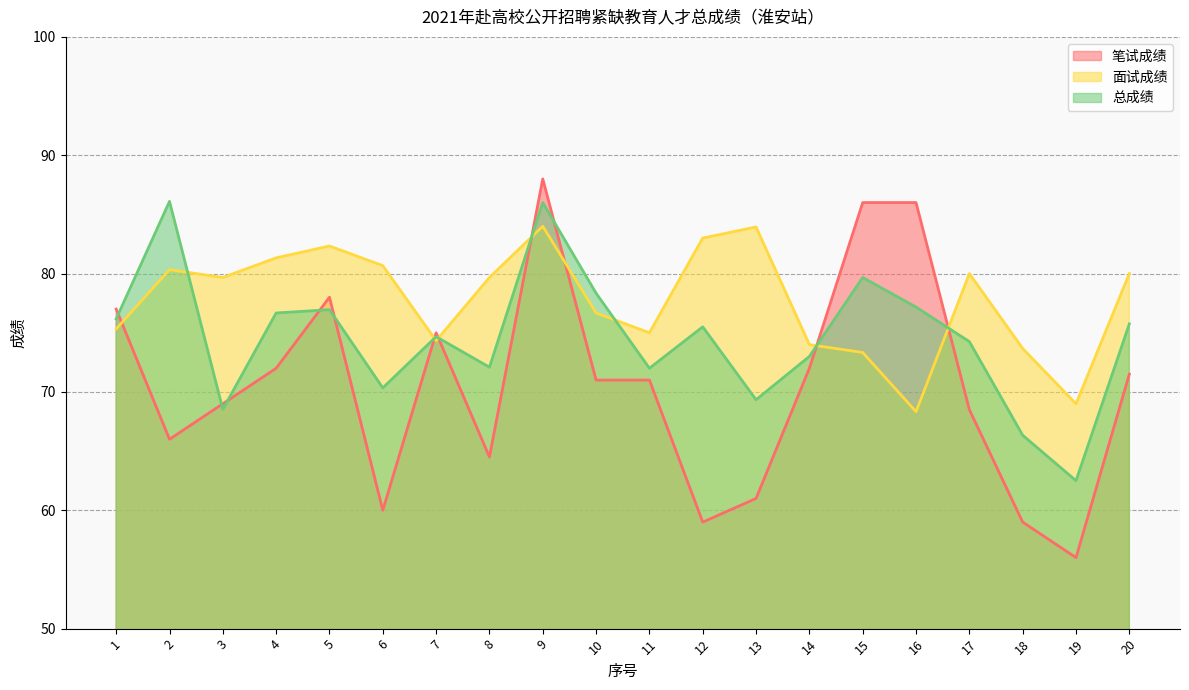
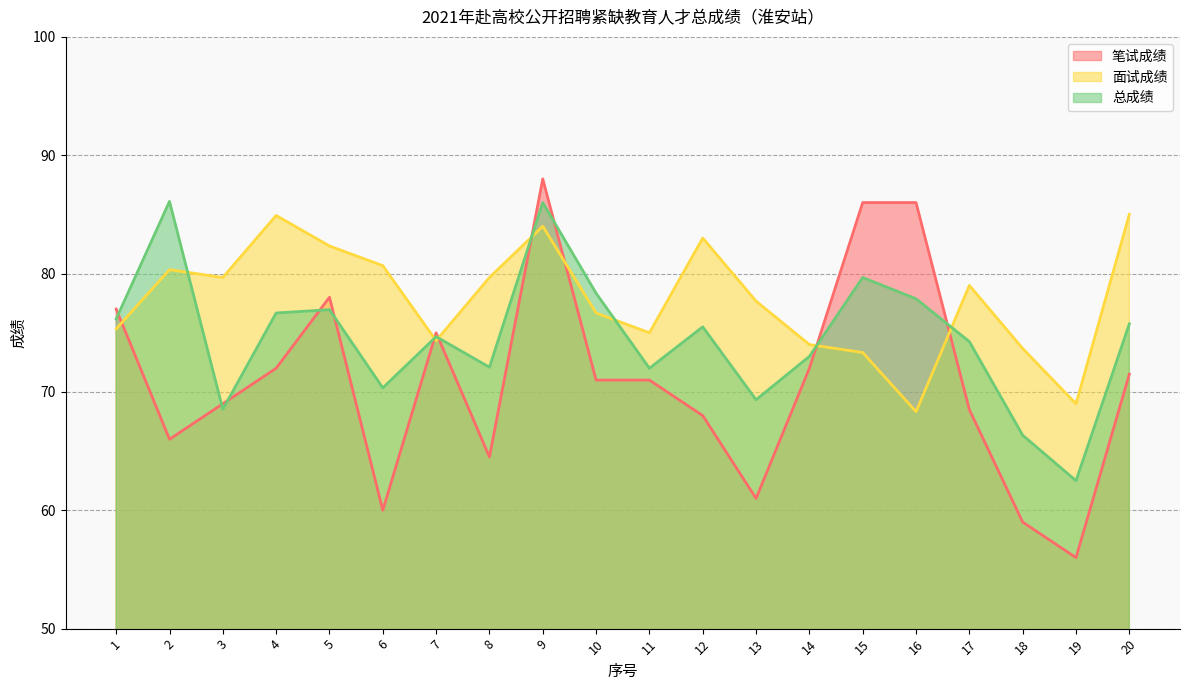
  {
    "笔试成绩": {
      "1": 77,
      "2": 66,
      "3": 69,
      "4": 72,
      "5": 78,
      "6": 60,
      "7": 75,
      "8": 64.5,
      "9": 88,
      "10": 71,
      "11": 71,
-     "12": 59,
+     "12": 68,
      "13": 61,
      "14": 72,
      "15": 86,
      "16": 86,
      "17": 68.5,
      "18": 59,
      "19": 56,
      "20": 71.5
    },
    "面试成绩": {
      "1": 75.3,
      "2": 80.3,
      "3": 79.7,
-     "4": 81.3,
+     "4": 84.9,
      "5": 82.3,
      "6": 80.7,
      "7": 74.3,
      "8": 79.7,
      "9": 84.0,
      "10": 76.7,
      "11": 75.0,
      "12": 83.0,
-     "13": 83.9,
+     "13": 77.7,
      "14": 74.0,
      "15": 73.3,
      "16": 68.3,
-     "17": 80,
+     "17": 79,
      "18": 73.7,
      "19": 69.0,
-     "20": 80
+     "20": 85
    },
    "总成绩": {
      "1": 76.2,
      "2": 86.1,
      "3": 68.5,
      "4": 76.7,
      "5": 77.0,
      "6": 70.3,
      "7": 74.7,
      "8": 72.1,
      "9": 86.0,
      "10": 78.3,
      "11": 72.0,
      "12": 75.5,
      "13": 69.3,
      "14": 73.0,
      "15": 79.7,
-     "16": 77.2,
+     "16": 77.9,
      "17": 74.3,
      "18": 66.3,
      "19": 62.5,
      "20": 75.8
    }
  }
